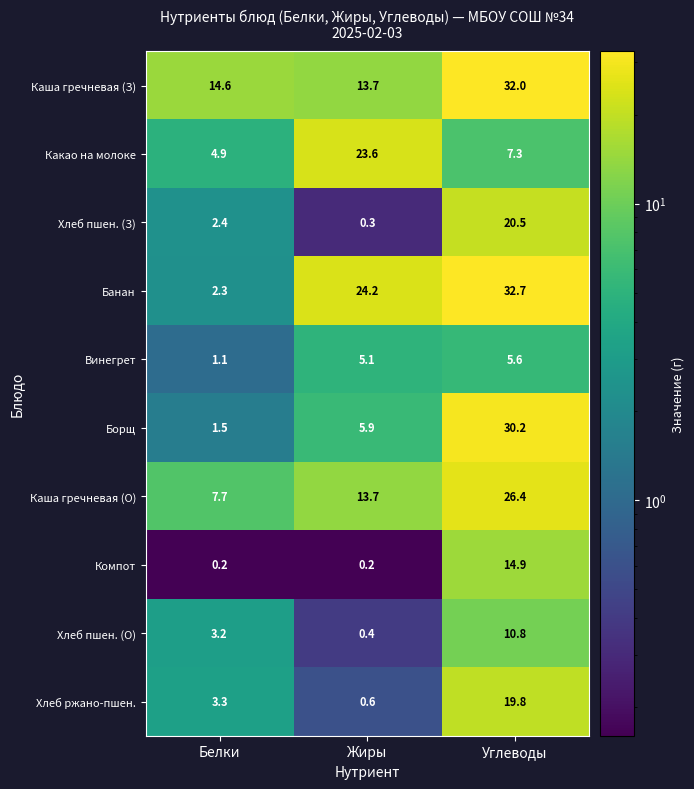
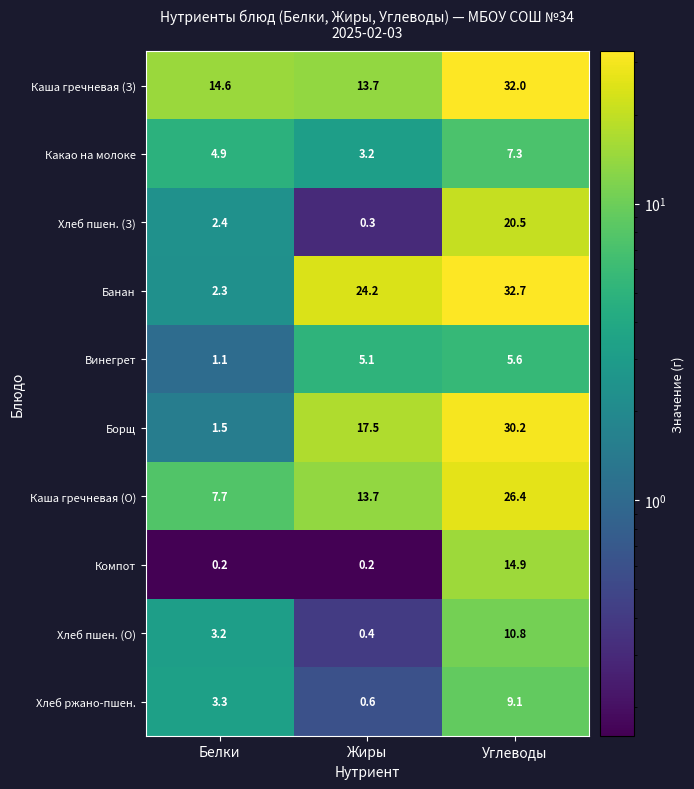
  {
    "Каша гречневая (З)": {
      "Белки": 14.6,
      "Жиры": 13.7,
      "Углеводы": 32.0
    },
    "Какао на молоке": {
      "Белки": 4.9,
-     "Жиры": 23.6,
+     "Жиры": 3.2,
      "Углеводы": 7.3
    },
    "Хлеб пшен. (З)": {
      "Белки": 2.4,
      "Жиры": 0.3,
      "Углеводы": 20.5
    },
    "Банан": {
      "Белки": 2.3,
      "Жиры": 24.2,
      "Углеводы": 32.7
    },
    "Винегрет": {
      "Белки": 1.1,
      "Жиры": 5.1,
      "Углеводы": 5.6
    },
    "Борщ": {
      "Белки": 1.5,
-     "Жиры": 5.9,
+     "Жиры": 17.5,
      "Углеводы": 30.2
    },
    "Каша гречневая (О)": {
      "Белки": 7.7,
      "Жиры": 13.7,
      "Углеводы": 26.4
    },
    "Компот": {
      "Белки": 0.2,
      "Жиры": 0.2,
      "Углеводы": 14.9
    },
    "Хлеб пшен. (О)": {
      "Белки": 3.2,
      "Жиры": 0.4,
      "Углеводы": 10.8
    },
    "Хлеб ржано-пшен.": {
      "Белки": 3.3,
      "Жиры": 0.6,
-     "Углеводы": 19.8
+     "Углеводы": 9.1
    }
  }
